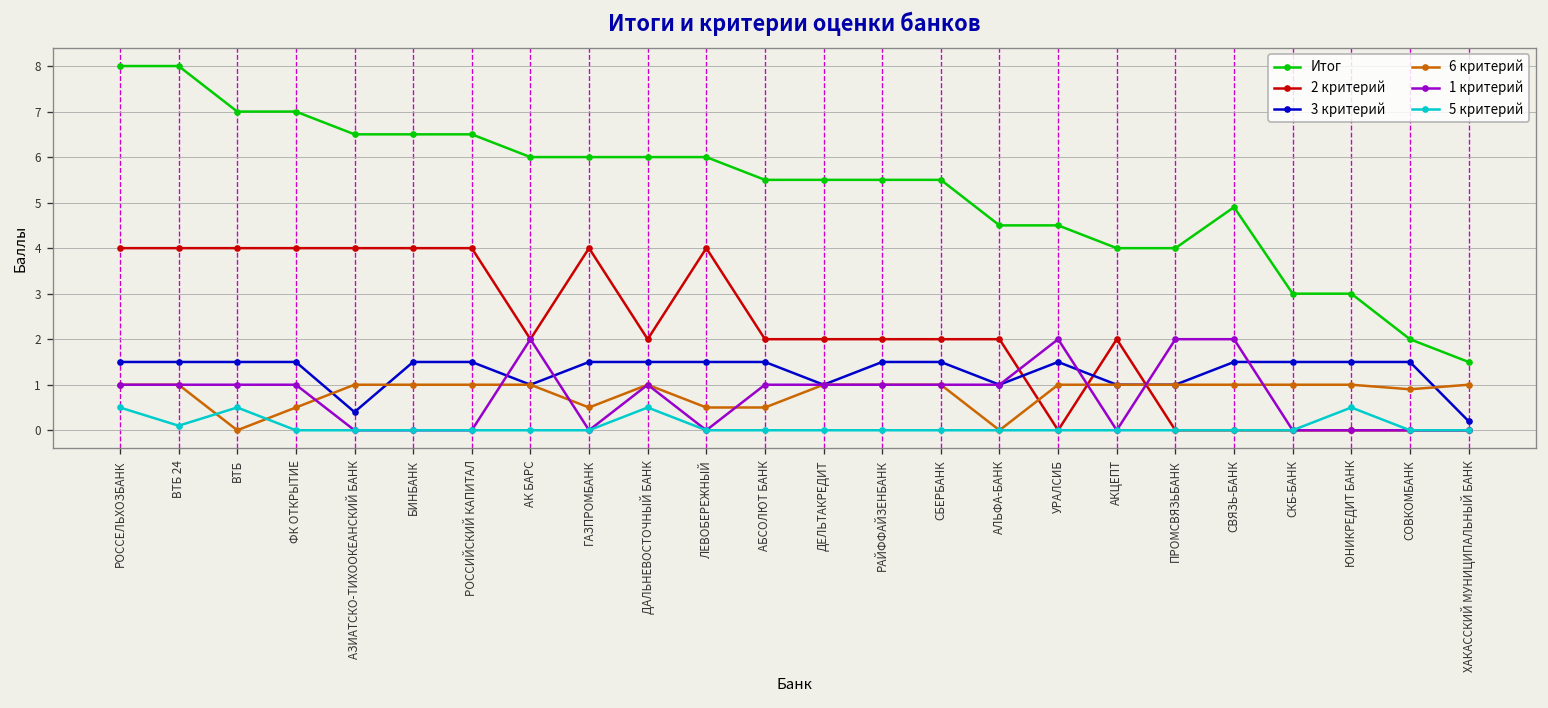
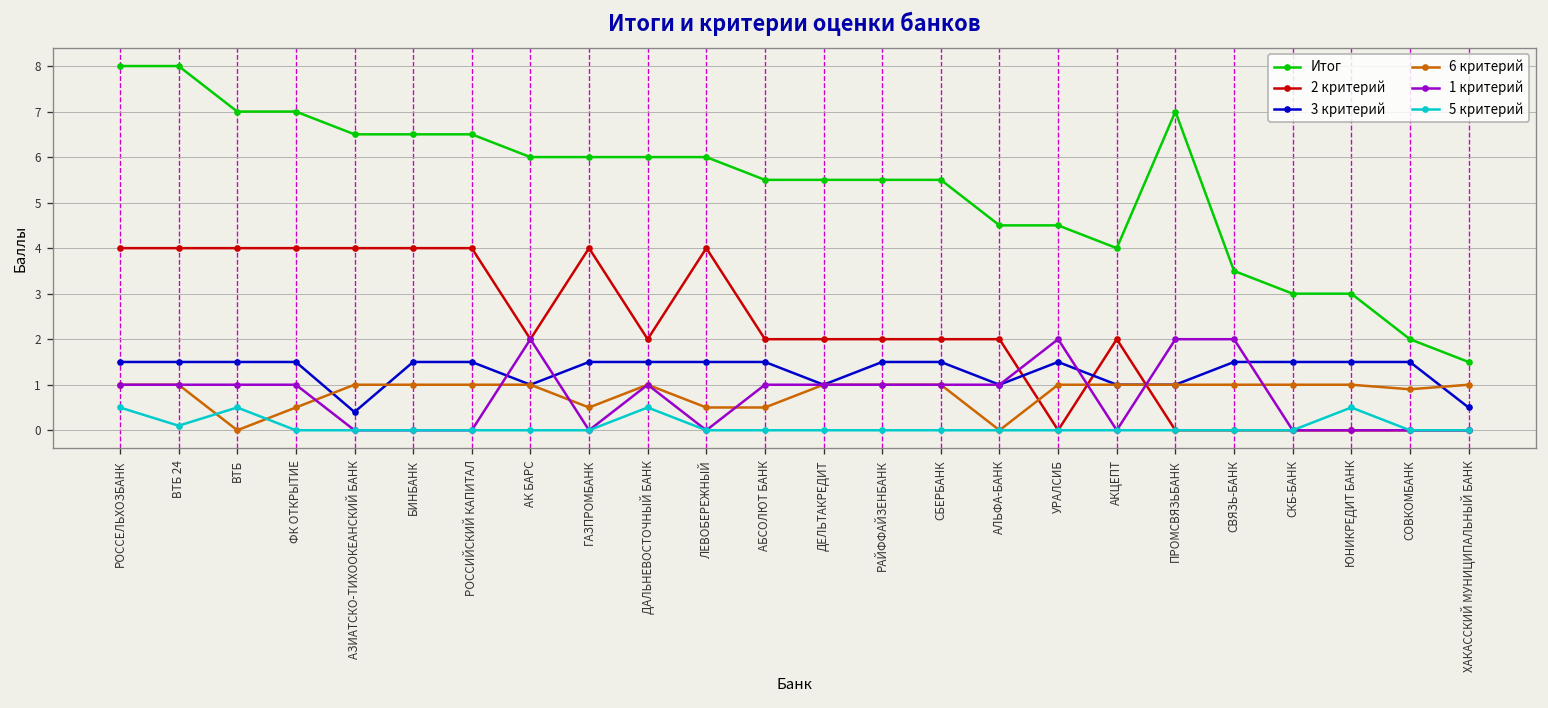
  {
    "Итог": {
      "РОССЕЛЬХОЗБАНК": 8.0,
      "ВТБ 24": 8.0,
      "ВТБ": 7.0,
      "ФК ОТКРЫТИЕ": 7.0,
      "АЗИАТСКО-ТИХООКЕАНСКИЙ БАНК": 6.5,
      "БИНБАНК": 6.5,
      "РОССИЙСКИЙ КАПИТАЛ": 6.5,
      "АК БАРС": 6.0,
      "ГАЗПРОМБАНК": 6.0,
      "ДАЛЬНЕВОСТОЧНЫЙ БАНК": 6.0,
      "ЛЕВОБЕРЕЖНЫЙ": 6.0,
      "АБСОЛЮТ БАНК": 5.5,
      "ДЕЛЬТАКРЕДИТ": 5.5,
      "РАЙФФАЙЗЕНБАНК": 5.5,
      "СБЕРБАНК": 5.5,
      "АЛЬФА-БАНК": 4.5,
      "УРАЛСИБ": 4.5,
      "АКЦЕПТ": 4.0,
-     "ПРОМСВЯЗЬБАНК": 4,
-     "СВЯЗЬ-БАНК": 4.9,
+     "ПРОМСВЯЗЬБАНК": 7,
+     "СВЯЗЬ-БАНК": 3.5,
      "СКБ-БАНК": 3.0,
      "ЮНИКРЕДИТ БАНК": 3.0,
      "СОВКОМБАНК": 2.0,
      "ХАКАССКИЙ МУНИЦИПАЛЬНЫЙ БАНК": 1.5
    },
    "2 критерий": {
      "РОССЕЛЬХОЗБАНК": 4.0,
      "ВТБ 24": 4.0,
      "ВТБ": 4.0,
      "ФК ОТКРЫТИЕ": 4.0,
      "АЗИАТСКО-ТИХООКЕАНСКИЙ БАНК": 4.0,
      "БИНБАНК": 4.0,
      "РОССИЙСКИЙ КАПИТАЛ": 4.0,
      "ГАЗПРОМБАНК": 4.0,
      "ДАЛЬНЕВОСТОЧНЫЙ БАНК": 2.0,
      "ЛЕВОБЕРЕЖНЫЙ": 4.0,
      "АБСОЛЮТ БАНК": 2.0,
      "ДЕЛЬТАКРЕДИТ": 2.0,
      "РАЙФФАЙЗЕНБАНК": 2.0,
      "СБЕРБАНК": 2.0,
      "АЛЬФА-БАНК": 2.0,
      "АКЦЕПТ": 2.0
    },
    "3 критерий": {
      "РОССЕЛЬХОЗБАНК": 1.5,
      "ВТБ 24": 1.5,
      "ВТБ": 1.5,
      "ФК ОТКРЫТИЕ": 1.5,
      "АЗИАТСКО-ТИХООКЕАНСКИЙ БАНК": 0.4,
      "БИНБАНК": 1.5,
      "РОССИЙСКИЙ КАПИТАЛ": 1.5,
      "ГАЗПРОМБАНК": 1.5,
      "ДАЛЬНЕВОСТОЧНЫЙ БАНК": 1.5,
      "ЛЕВОБЕРЕЖНЫЙ": 1.5,
      "АБСОЛЮТ БАНК": 1.5,
      "РАЙФФАЙЗЕНБАНК": 1.5,
      "СБЕРБАНК": 1.5,
      "УРАЛСИБ": 1.5,
      "СВЯЗЬ-БАНК": 1.5,
      "СКБ-БАНК": 1.5,
      "ЮНИКРЕДИТ БАНК": 1.5,
      "СОВКОМБАНК": 1.5,
-     "ХАКАССКИЙ МУНИЦИПАЛЬНЫЙ БАНК": 0.2
+     "ХАКАССКИЙ МУНИЦИПАЛЬНЫЙ БАНК": 0.5
    },
    "6 критерий": {
      "ВТБ": 0.0,
      "ФК ОТКРЫТИЕ": 0.5,
      "АЗИАТСКО-ТИХООКЕАНСКИЙ БАНК": 1.0,
      "БИНБАНК": 1.0,
      "РОССИЙСКИЙ КАПИТАЛ": 1.0,
      "ГАЗПРОМБАНК": 0.5,
      "ЛЕВОБЕРЕЖНЫЙ": 0.5,
      "АБСОЛЮТ БАНК": 0.5,
      "УРАЛСИБ": 1.0,
      "СВЯЗЬ-БАНК": 1.0,
      "СКБ-БАНК": 1.0,
      "ЮНИКРЕДИТ БАНК": 1.0,
      "СОВКОМБАНК": 0.9,
      "ХАКАССКИЙ МУНИЦИПАЛЬНЫЙ БАНК": 1.0
    },
    "1 критерий": {
      "ВТБ": 1.0,
      "ФК ОТКРЫТИЕ": 1.0,
      "АБСОЛЮТ БАНК": 1.0,
      "УРАЛСИБ": 2.0,
      "ПРОМСВЯЗЬБАНК": 2.0,
      "СВЯЗЬ-БАНК": 2.0
    },
    "5 критерий": {
      "РОССЕЛЬХОЗБАНК": 0.5,
      "ВТБ 24": 0.1,
      "ВТБ": 0.5,
      "ФК ОТКРЫТИЕ": 0.0,
      "АК БАРС": 0.0,
      "ДАЛЬНЕВОСТОЧНЫЙ БАНК": 0.5,
      "АБСОЛЮТ БАНК": 0.0,
      "ДЕЛЬТАКРЕДИТ": 0.0,
      "РАЙФФАЙЗЕНБАНК": 0.0,
      "СБЕРБАНК": 0.0,
      "ЮНИКРЕДИТ БАНК": 0.5
    }
  }
